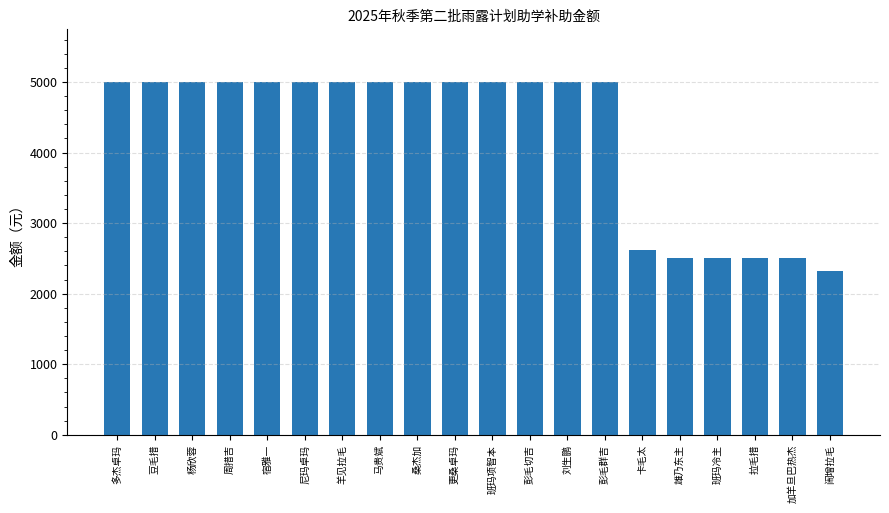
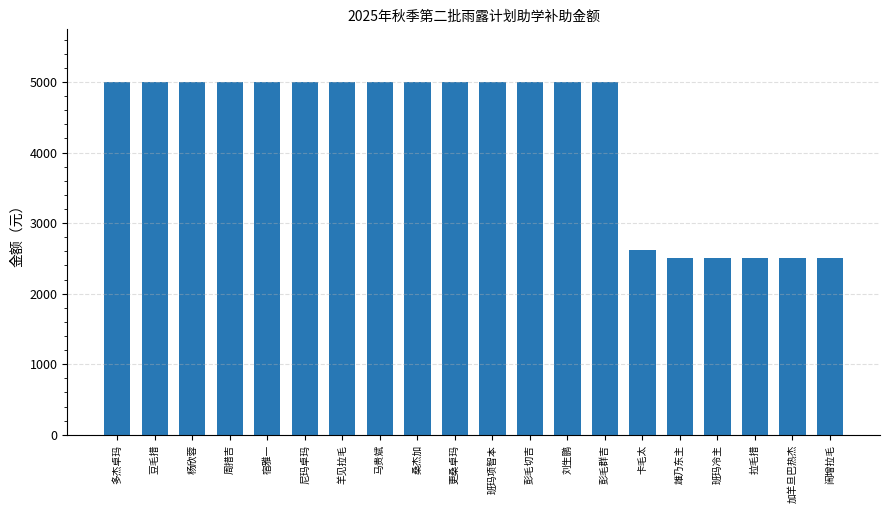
  {
    "多杰卓玛": 5000,
    "豆毛措": 5000,
    "杨欣蓉": 5000,
    "周措吉": 5000,
    "宿雅一": 5000,
    "尼玛卓玛": 5000,
    "羊见拉毛": 5000,
    "马贵斌": 5000,
    "桑杰加": 5000,
    "更桑卓玛": 5000,
    "班玛项智本": 5000,
    "彭毛切吉": 5000,
    "刘生鹏": 5000,
    "彭毛群吉": 5000,
    "卡毛太": 2600,
    "雄乃东主": 2500,
    "班玛冷主": 2500,
    "拉毛措": 2500,
    "加羊旦巴热杰": 2500,
-   "闹增拉毛": 2300
+   "闹增拉毛": 2500
  }
